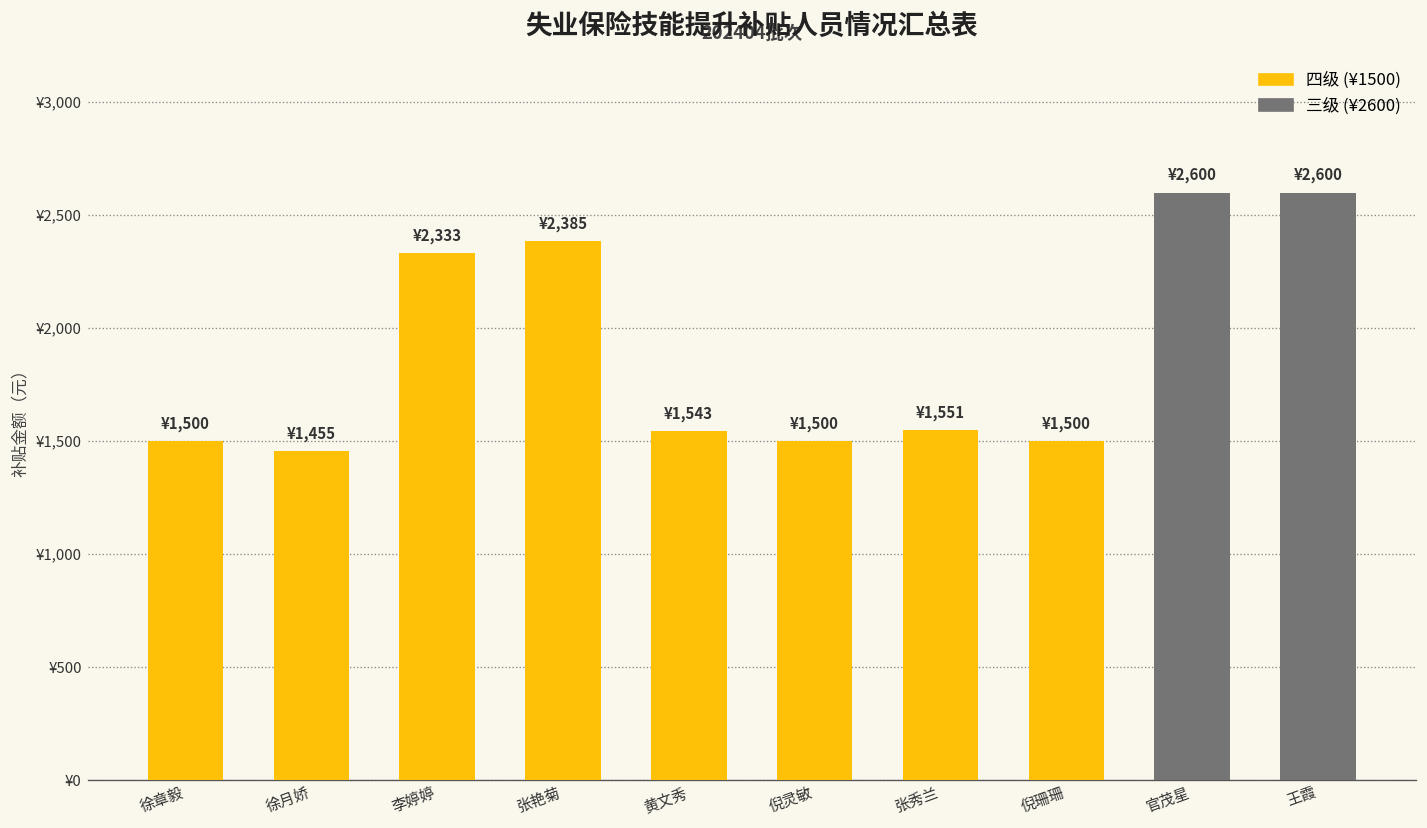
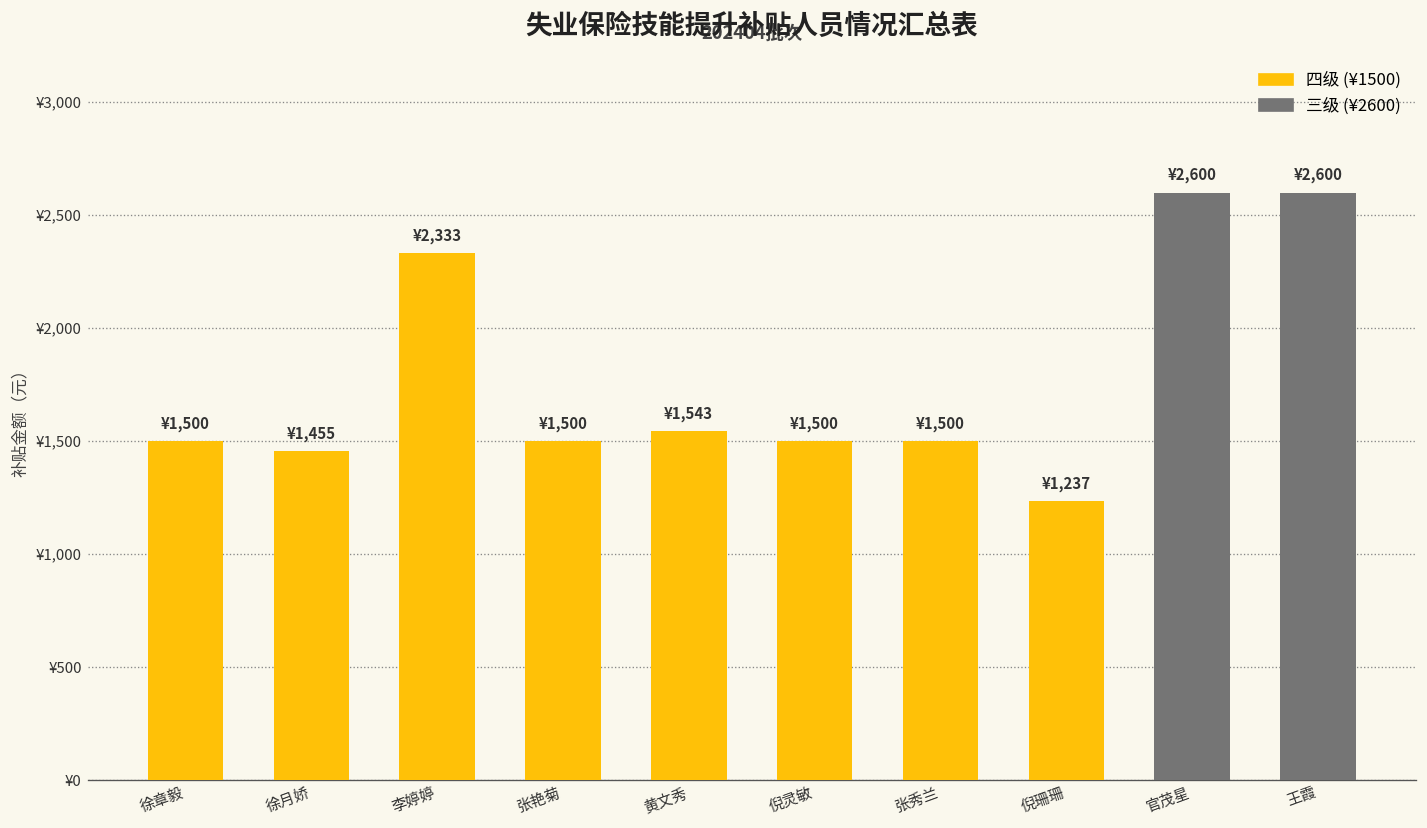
  {
    "徐章毅": "¥1,500",
    "徐月娇": "¥1,455",
    "李婷婷": "¥2,333",
-   "张艳菊": "¥2,385",
+   "张艳菊": "¥1,500",
    "黄文秀": "¥1,543",
    "倪灵敏": "¥1,500",
-   "张秀兰": "¥1,551",
-   "倪珊珊": "¥1,500",
+   "张秀兰": "¥1,500",
+   "倪珊珊": "¥1,237",
    "官茂星": "¥2,600",
    "王霞": "¥2,600"
  }
